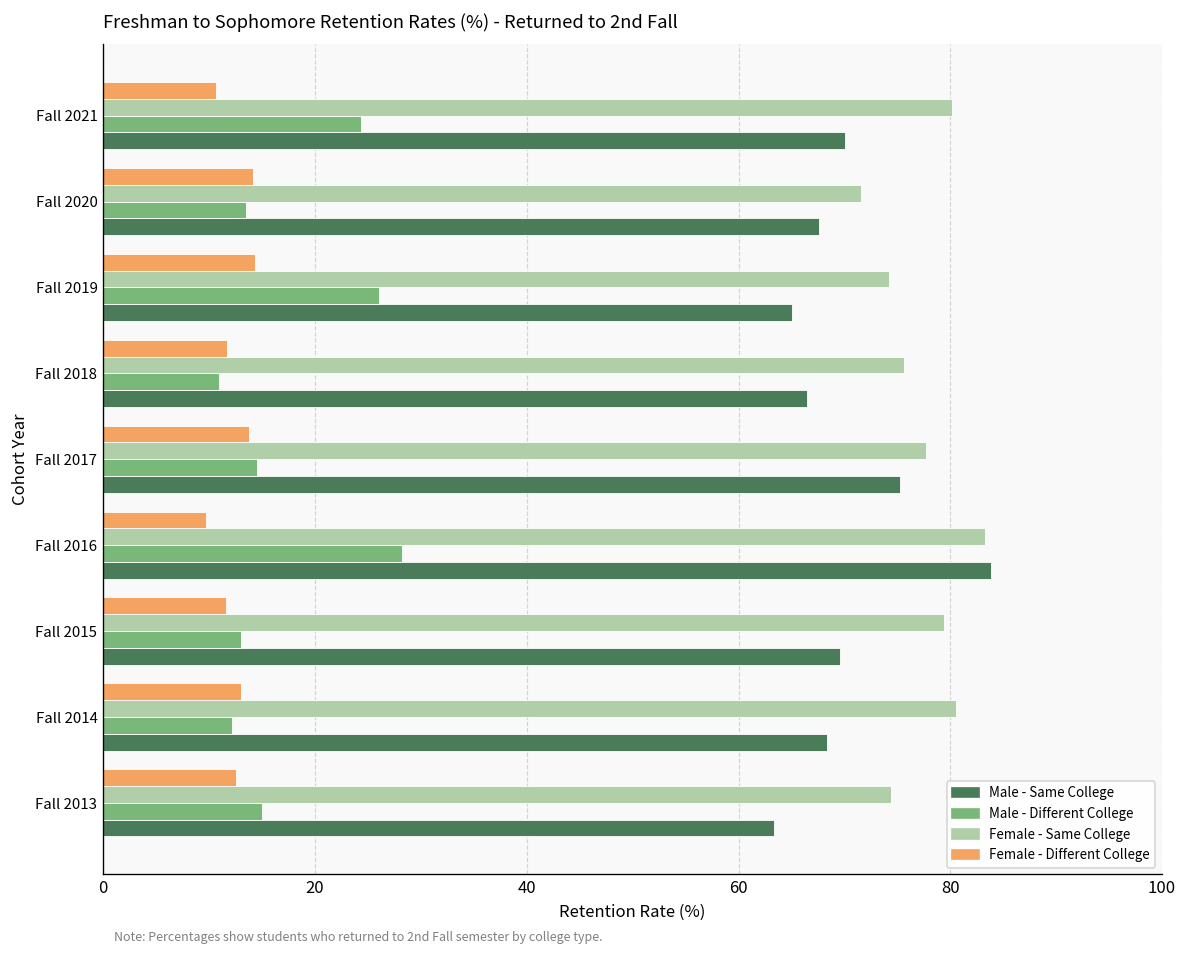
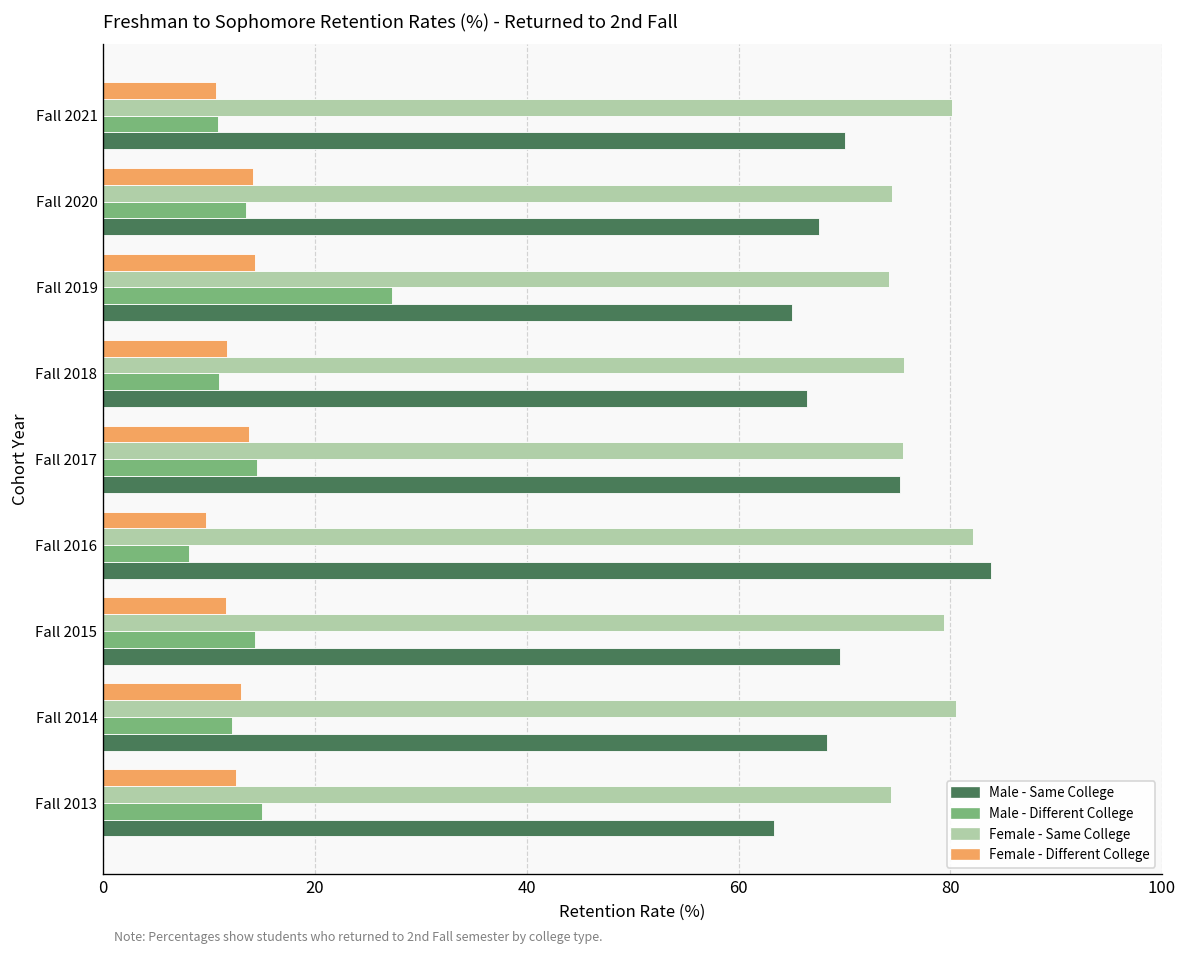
  {
    "Male - Same College": {
      "Fall 2021": 70,
      "Fall 2020": 68,
      "Fall 2019": 65,
      "Fall 2018": 66,
      "Fall 2017": 75,
      "Fall 2016": 84,
      "Fall 2015": 70,
      "Fall 2014": 68,
      "Fall 2013": 63
    },
    "Male - Different College": {
-     "Fall 2021": 24,
+     "Fall 2021": 11,
      "Fall 2020": 14,
-     "Fall 2019": 26,
+     "Fall 2019": 27,
      "Fall 2018": 11,
      "Fall 2017": 15,
-     "Fall 2016": 28,
-     "Fall 2015": 13,
+     "Fall 2016": 8,
+     "Fall 2015": 14,
      "Fall 2014": 12,
      "Fall 2013": 15
    },
    "Female - Same College": {
      "Fall 2021": 80,
-     "Fall 2020": 72,
+     "Fall 2020": 74,
      "Fall 2019": 74,
      "Fall 2018": 76,
-     "Fall 2017": 78,
-     "Fall 2016": 83,
+     "Fall 2017": 76,
+     "Fall 2016": 82,
      "Fall 2015": 79,
      "Fall 2014": 81,
      "Fall 2013": 74
    },
    "Female - Different College": {
      "Fall 2021": 11,
      "Fall 2020": 14,
      "Fall 2019": 14,
      "Fall 2018": 12,
      "Fall 2017": 14,
      "Fall 2016": 10,
      "Fall 2015": 12,
      "Fall 2014": 13,
      "Fall 2013": 13
    }
  }
